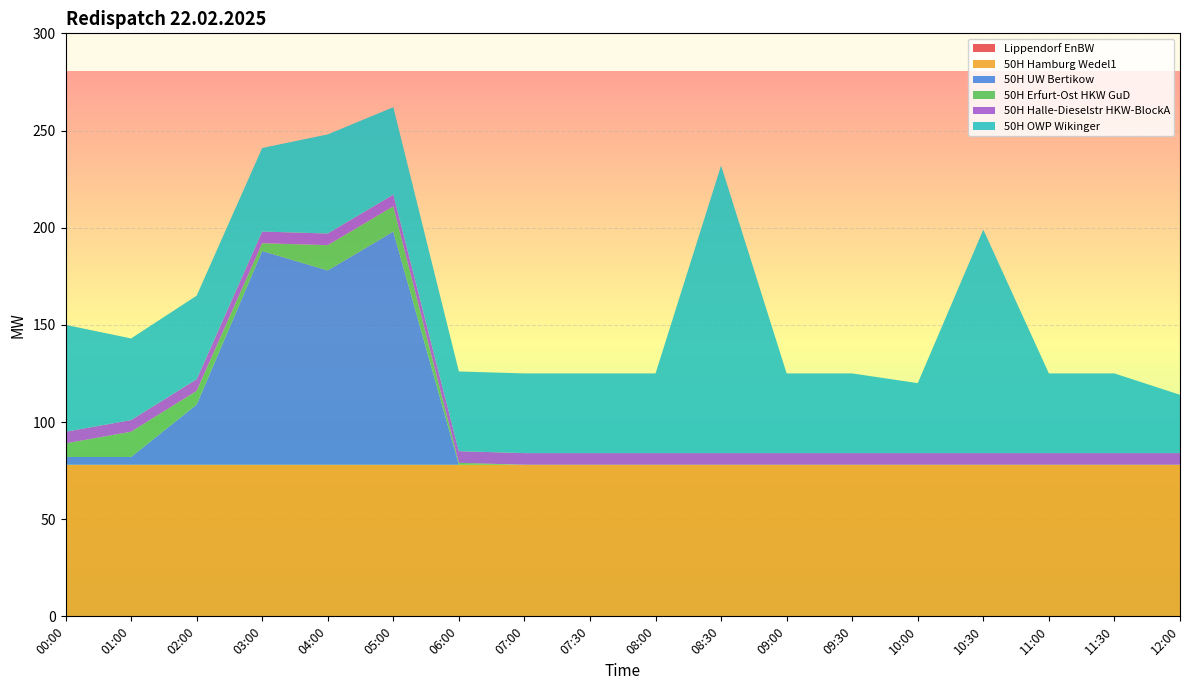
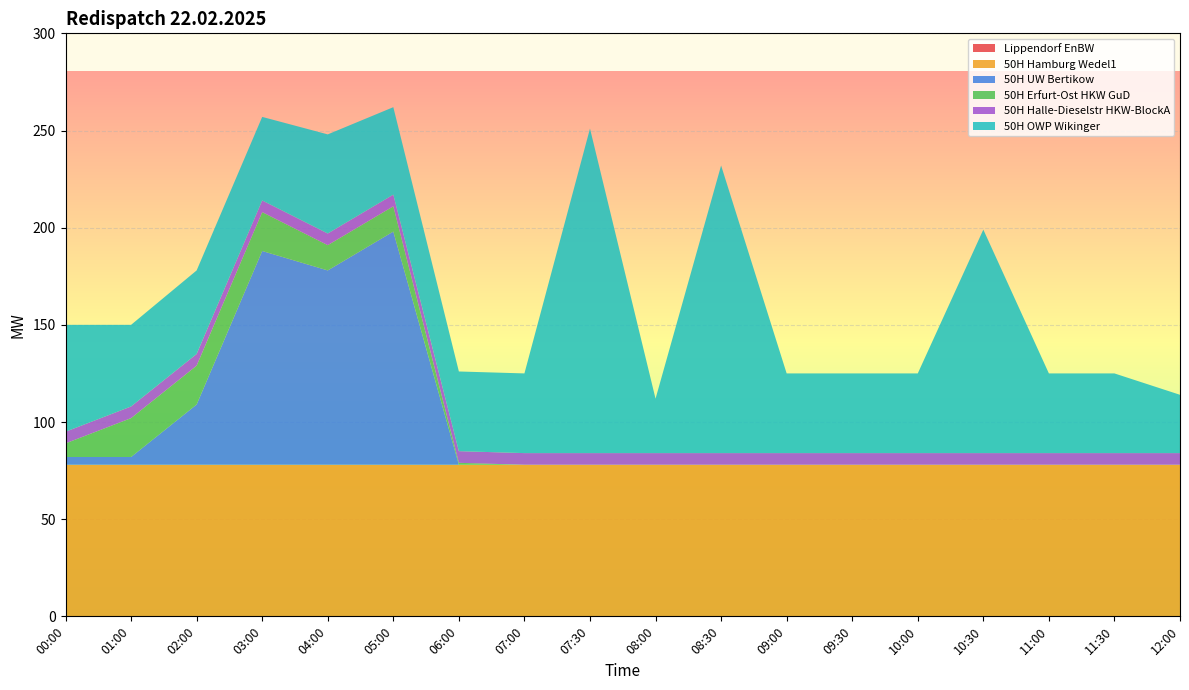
  {
    "Lippendorf EnBW": {
      "00:00": 0,
      "01:00": 0,
      "02:00": 0,
      "03:00": 0,
      "04:00": 0,
      "05:00": 0,
      "06:00": 0,
      "07:00": 0,
      "07:30": 0,
      "08:00": 0,
      "08:30": 0,
      "09:00": 0,
      "09:30": 0,
      "10:00": 0,
      "10:30": 0,
      "11:00": 0,
      "11:30": 0,
      "12:00": 0
    },
    "50H Hamburg Wedel1": {
      "00:00": 78,
      "01:00": 78,
      "02:00": 78,
      "03:00": 78,
      "04:00": 78,
      "05:00": 78
    },
    "50H UW Bertikow": {
      "00:00": 4,
      "01:00": 4,
      "02:00": 31,
      "03:00": 110,
      "04:00": 100,
      "05:00": 120
    },
    "50H Erfurt-Ost HKW GuD": {
      "00:00": 7,
-     "01:00": 13,
-     "02:00": 7,
-     "03:00": 4,
+     "01:00": 20,
+     "02:00": 20,
+     "03:00": 20,
      "04:00": 13,
      "05:00": 13
    },
    "50H Halle-Dieselstr HKW-BlockA": {
      "00:00": 6,
      "01:00": 6,
      "02:00": 6,
      "03:00": 6,
      "04:00": 6,
      "05:00": 6,
      "06:00": 6,
      "07:00": 6,
      "07:30": 6,
      "08:00": 6,
      "08:30": 6,
      "09:00": 6,
      "09:30": 6,
      "10:00": 6,
      "10:30": 6,
      "11:00": 6,
      "11:30": 6,
      "12:00": 6
    },
    "50H OWP Wikinger": {
      "00:00": 55,
      "01:00": 42,
      "02:00": 43,
      "03:00": 43,
      "04:00": 51,
      "05:00": 45,
      "06:00": 41,
      "07:00": 41,
-     "07:30": 41,
-     "08:00": 41,
+     "07:30": 167,
+     "08:00": 28,
      "08:30": 148,
      "09:00": 41,
      "09:30": 41,
-     "10:00": 36,
+     "10:00": 41,
      "10:30": 115,
      "11:00": 41,
      "11:30": 41,
      "12:00": 30
    }
  }
